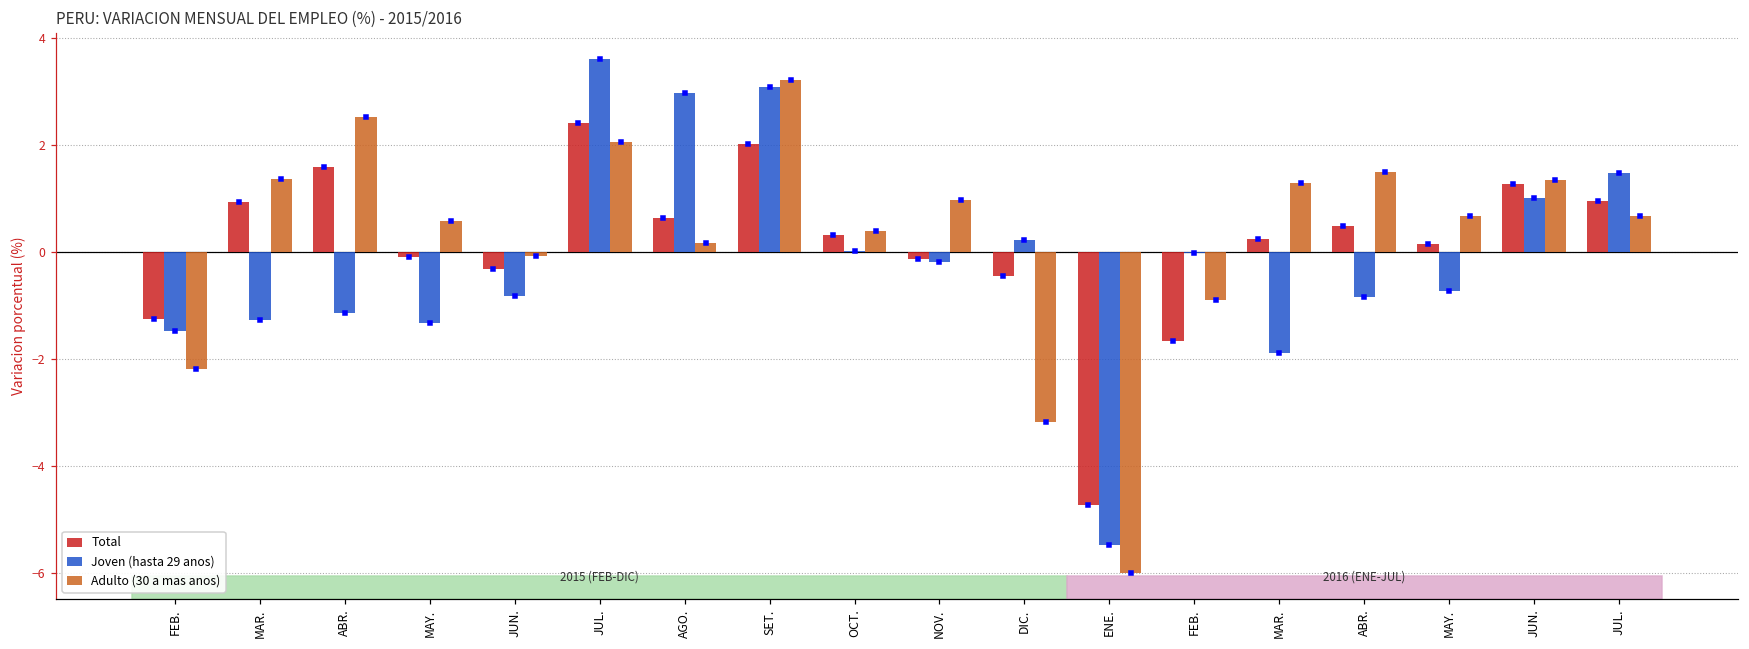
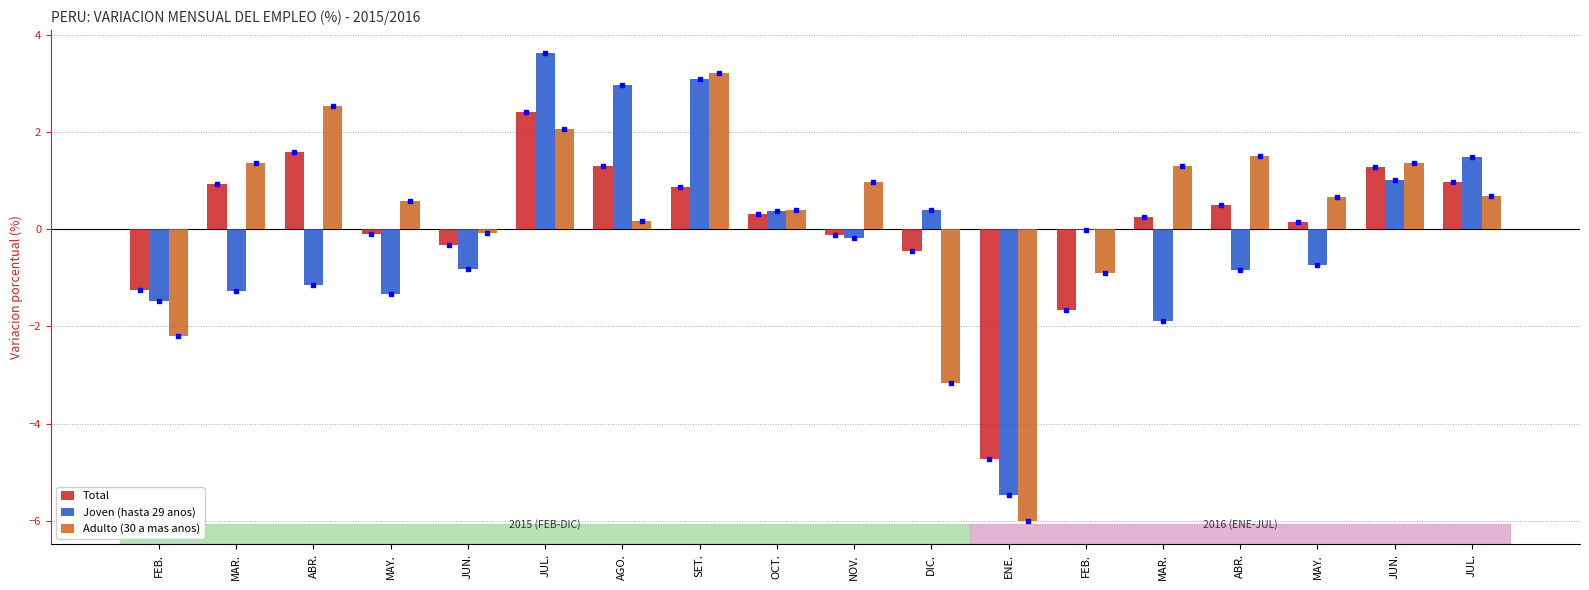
  {
    "Total": {
-     "AGO.": 0.6,
-     "SET.": 2.0,
+     "AGO.": 1.3,
+     "SET.": 0.9,
      "OCT.": 0.3,
      "NOV.": -0.1,
      "DIC.": -0.5,
      "ENE.": -4.7
    },
    "Joven (hasta 29 anos)": {
      "AGO.": 3.0,
      "SET.": 3.1,
-     "OCT.": 0.0,
+     "OCT.": 0.4,
      "NOV.": -0.2,
-     "DIC.": 0.2,
+     "DIC.": 0.4,
      "ENE.": -5.5
    },
    "Adulto (30 a mas anos)": {
      "AGO.": 0.2,
      "SET.": 3.2,
      "OCT.": 0.4,
      "NOV.": 1.0,
      "DIC.": -3.2,
      "ENE.": -6.0
    }
  }
